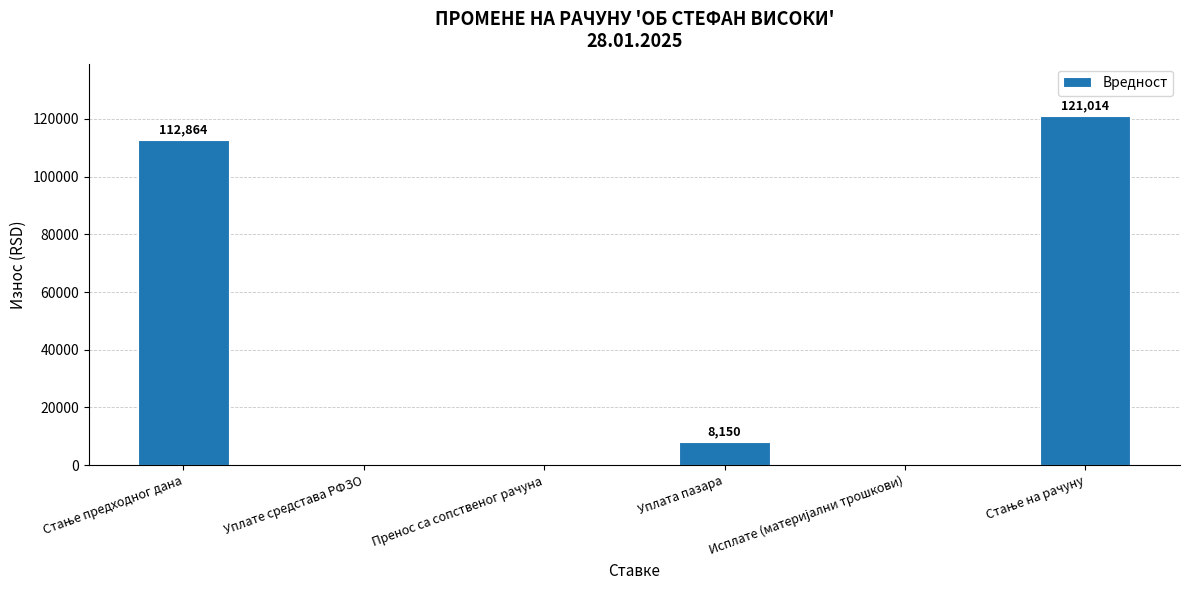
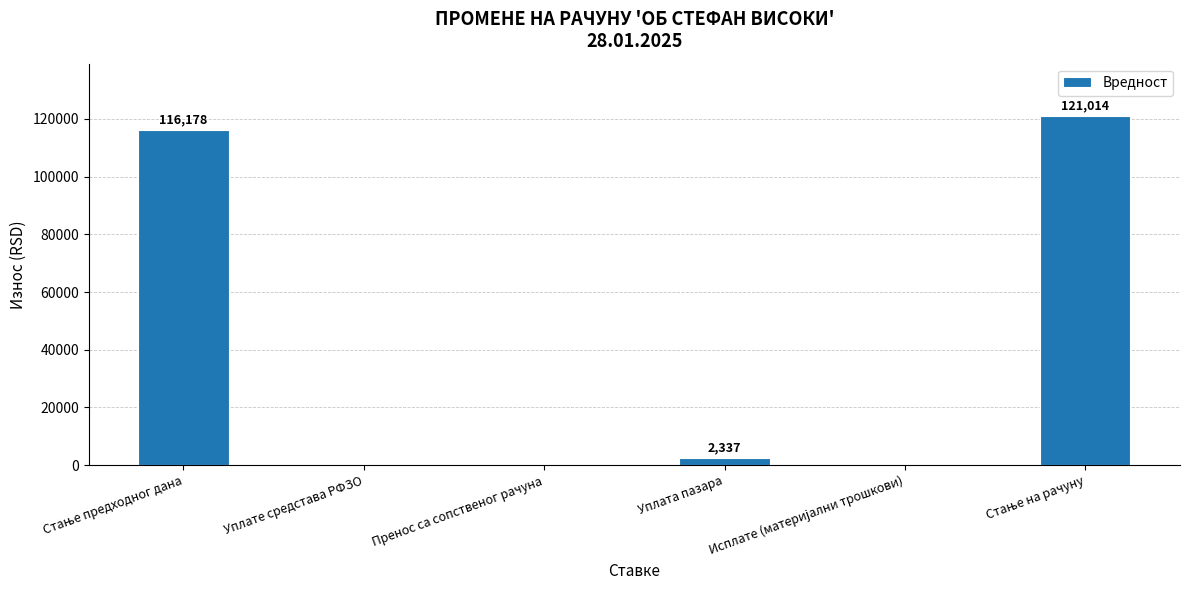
  {
-   "Стање предходног дана": "112,864",
-   "Уплата пазара": "8,150",
+   "Стање предходног дана": "116,178",
+   "Уплата пазара": "2,337",
    "Стање на рачуну": "121,014"
  }
